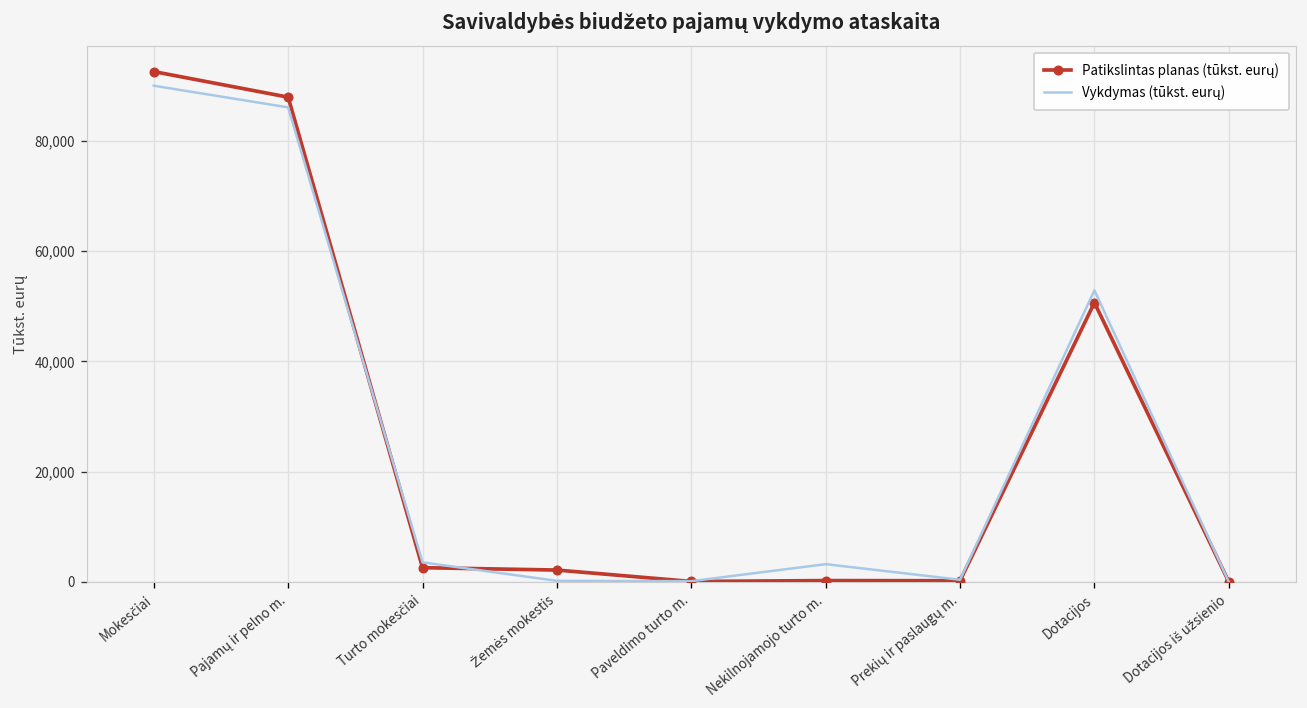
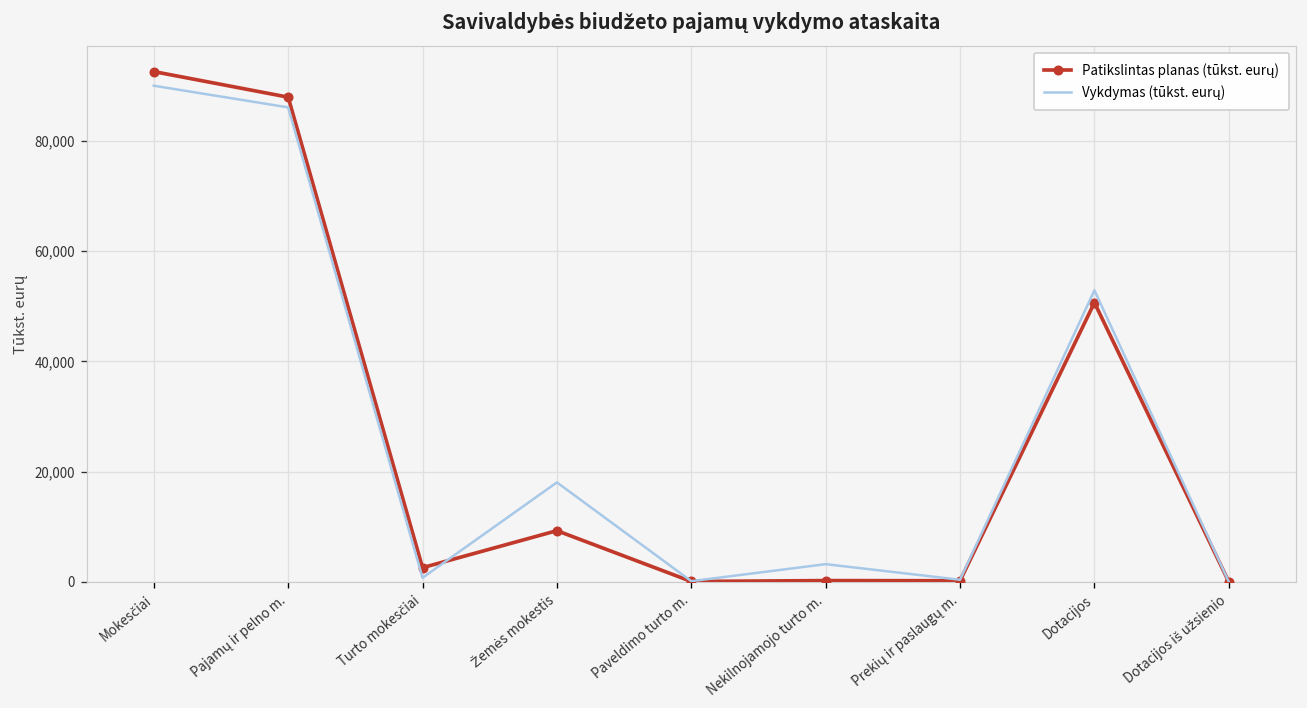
  {
    "Patikslintas planas (tūkst. eurų)": {
      "Mokesčiai": "93,000",
      "Pajamų ir pelno m.": "88,000",
      "Turto mokesčiai": "3,000",
-     "Žemės mokestis": "2,000",
+     "Žemės mokestis": "9,000",
      "Nekilnojamojo turto m.": "0",
      "Dotacijos": "51,000"
    },
    "Vykdymas (tūkst. eurų)": {
      "Mokesčiai": "90,000",
      "Pajamų ir pelno m.": "86,000",
-     "Turto mokesčiai": "4,000",
-     "Žemės mokestis": "0",
+     "Turto mokesčiai": "1,000",
+     "Žemės mokestis": "18,000",
      "Nekilnojamojo turto m.": "3,000",
      "Dotacijos": "53,000"
    }
  }
